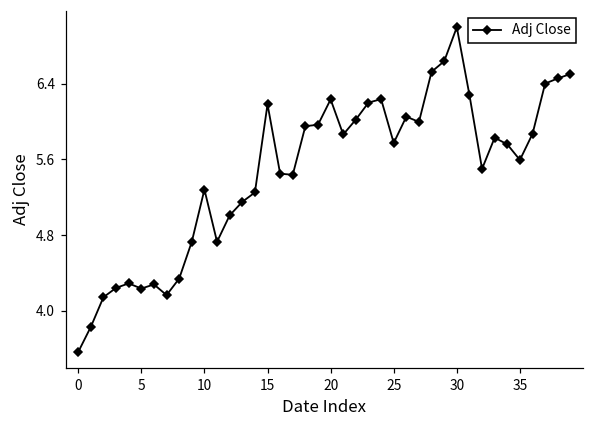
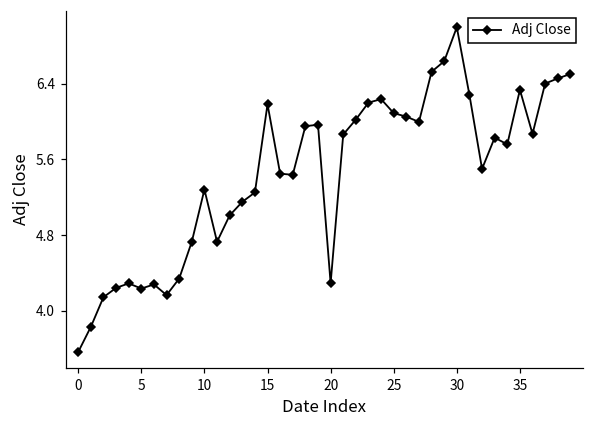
  {
    "0": 3.6,
    "5": 4.2,
    "10": 5.3,
    "15": 6.2,
-   "20": 6.2,
-   "25": 5.8,
+   "20": 4.3,
+   "25": 6.1,
    "30": 7.0,
-   "35": 5.6
+   "35": 6.3
  }
